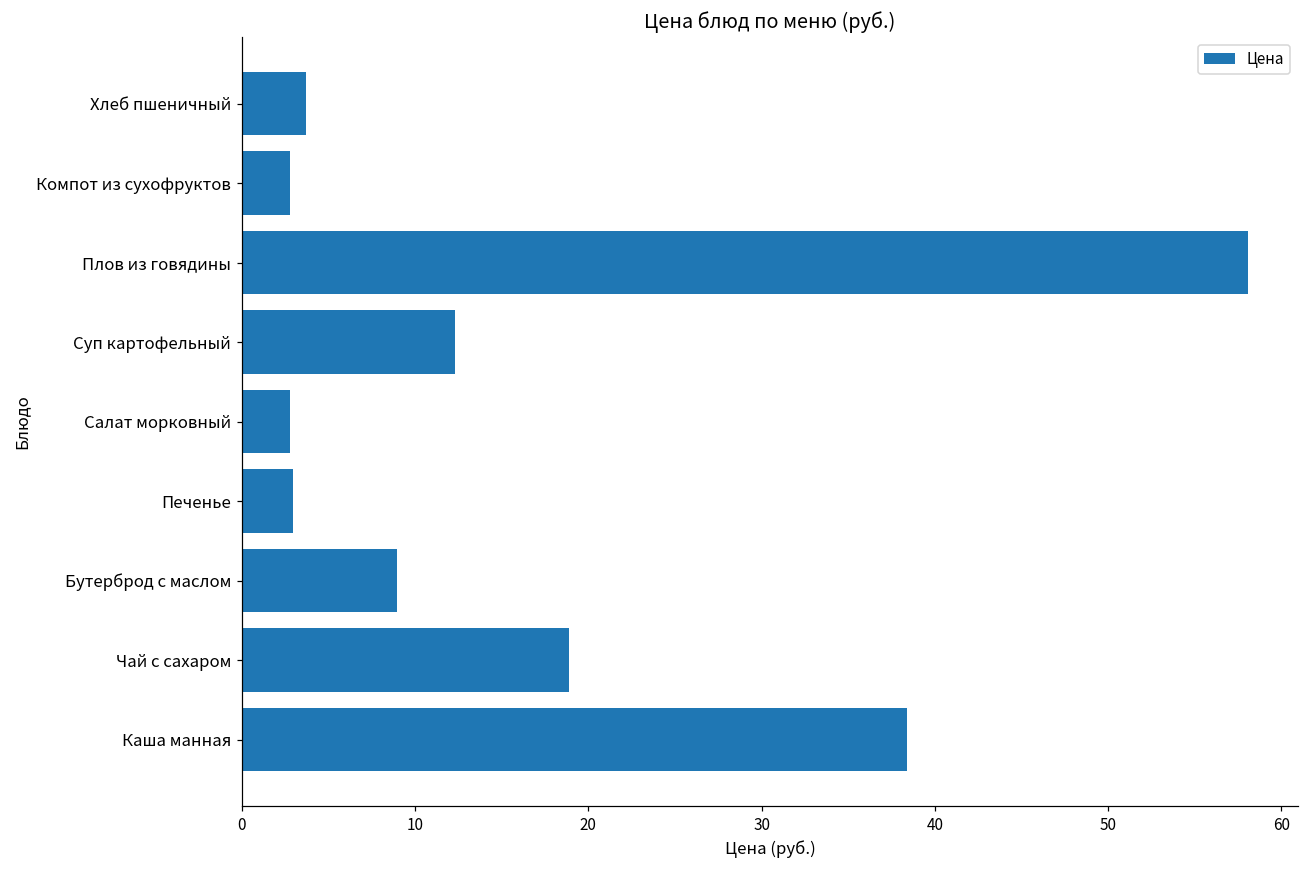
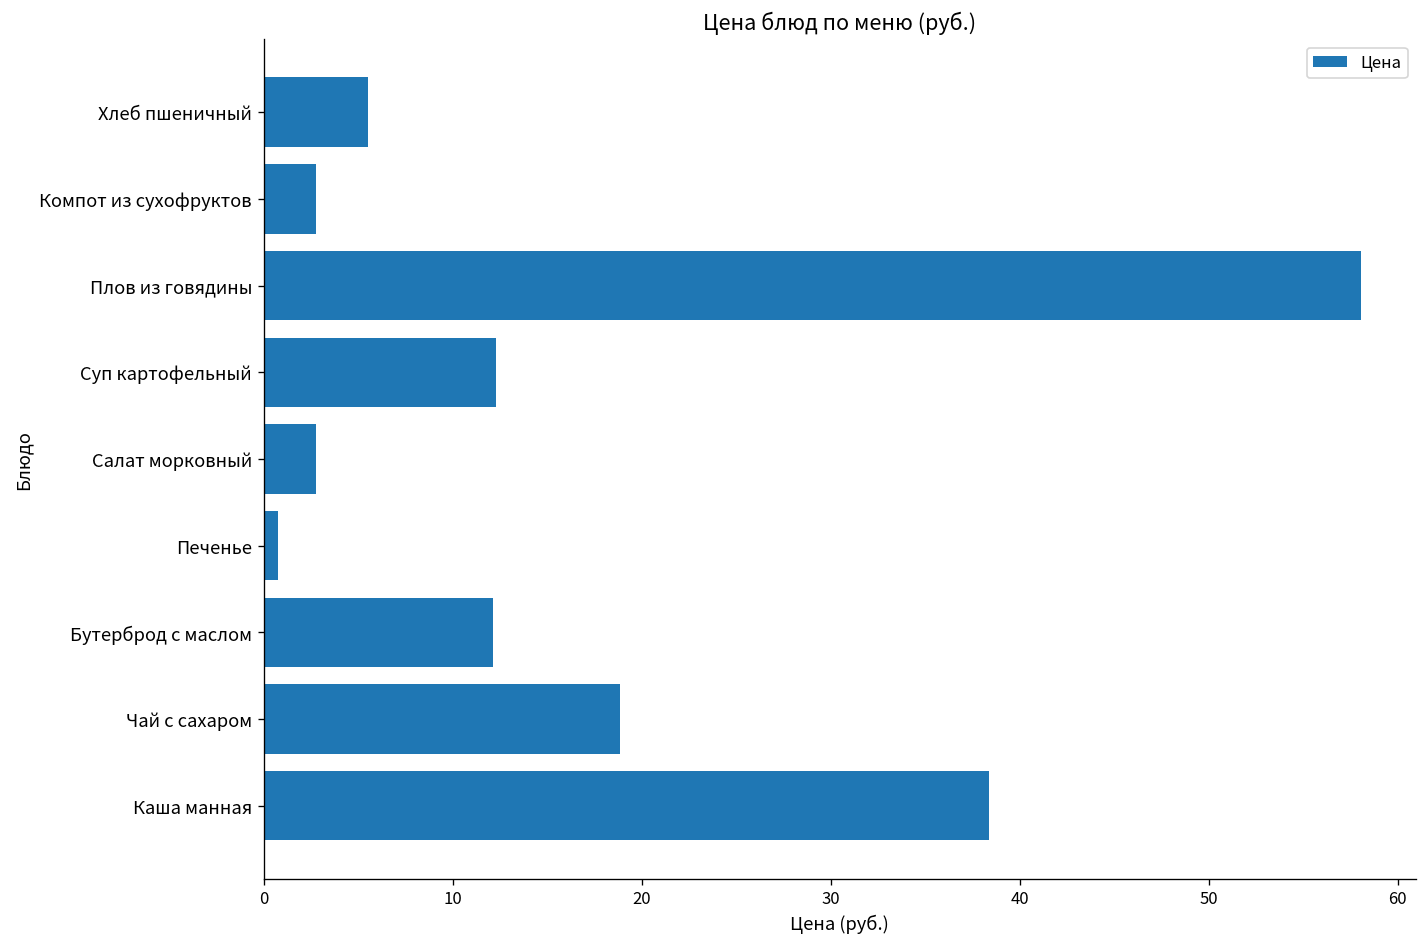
  {
-   "Хлеб пшеничный": 3.7,
+   "Хлеб пшеничный": 5.5,
    "Компот из сухофруктов": 2.8,
    "Плов из говядины": 58.1,
    "Суп картофельный": 12.3,
    "Салат морковный": 2.8,
-   "Печенье": 2.9,
-   "Бутерброд с маслом": 9.0,
+   "Печенье": 0.8,
+   "Бутерброд с маслом": 12.1,
    "Чай с сахаром": 18.9,
    "Каша манная": 38.4
  }
